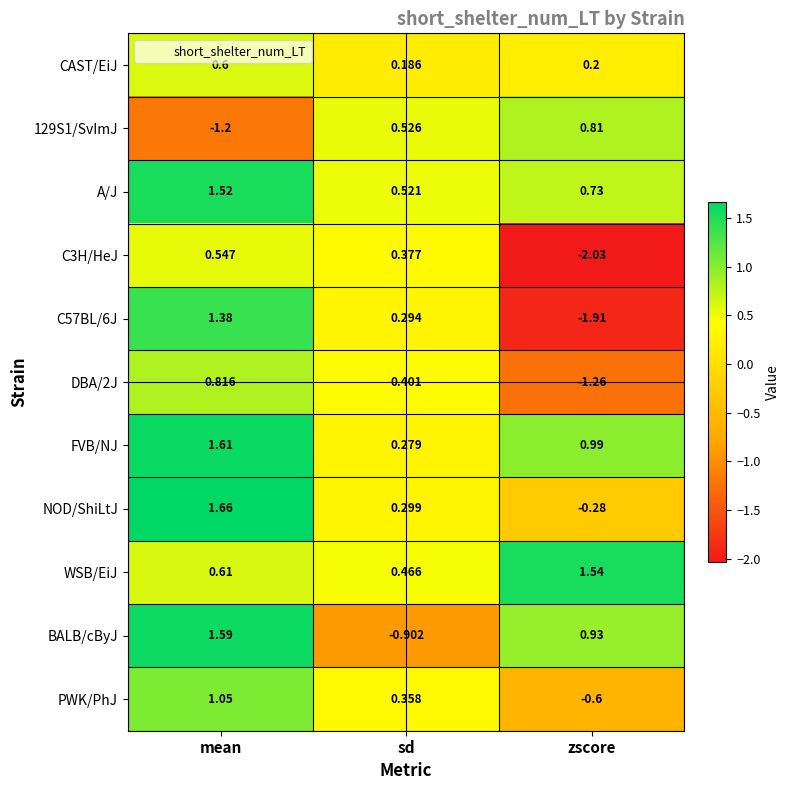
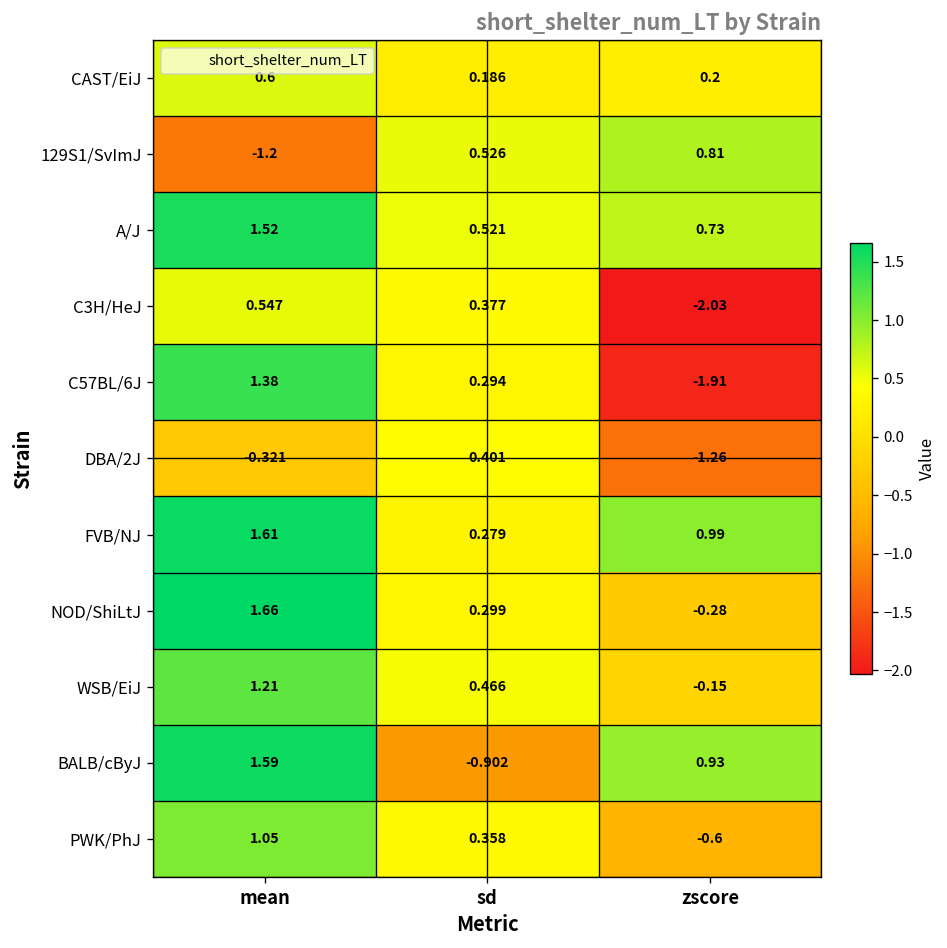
  {
    "CAST/EiJ": {
      "sd": 0.186,
      "zscore": 0.2
    },
    "129S1/SvImJ": {
      "mean": -1.2,
      "sd": 0.526,
      "zscore": 0.81
    },
    "A/J": {
      "mean": 1.52,
      "sd": 0.521,
      "zscore": 0.73
    },
    "C3H/HeJ": {
      "mean": 0.547,
      "sd": 0.377,
      "zscore": -2.03
    },
    "C57BL/6J": {
      "mean": 1.38,
      "sd": 0.294,
      "zscore": -1.91
    },
    "DBA/2J": {
-     "mean": 0.816,
+     "mean": -0.321,
      "sd": 0.401,
      "zscore": -1.26
    },
    "FVB/NJ": {
      "mean": 1.61,
      "sd": 0.279,
      "zscore": 0.99
    },
    "NOD/ShiLtJ": {
      "mean": 1.66,
      "sd": 0.299,
      "zscore": -0.28
    },
    "WSB/EiJ": {
-     "mean": 0.61,
+     "mean": 1.21,
      "sd": 0.466,
-     "zscore": 1.54
+     "zscore": -0.15
    },
    "BALB/cByJ": {
      "mean": 1.59,
      "sd": -0.902,
      "zscore": 0.93
    },
    "PWK/PhJ": {
      "mean": 1.05,
      "sd": 0.358,
      "zscore": -0.6
    }
  }
